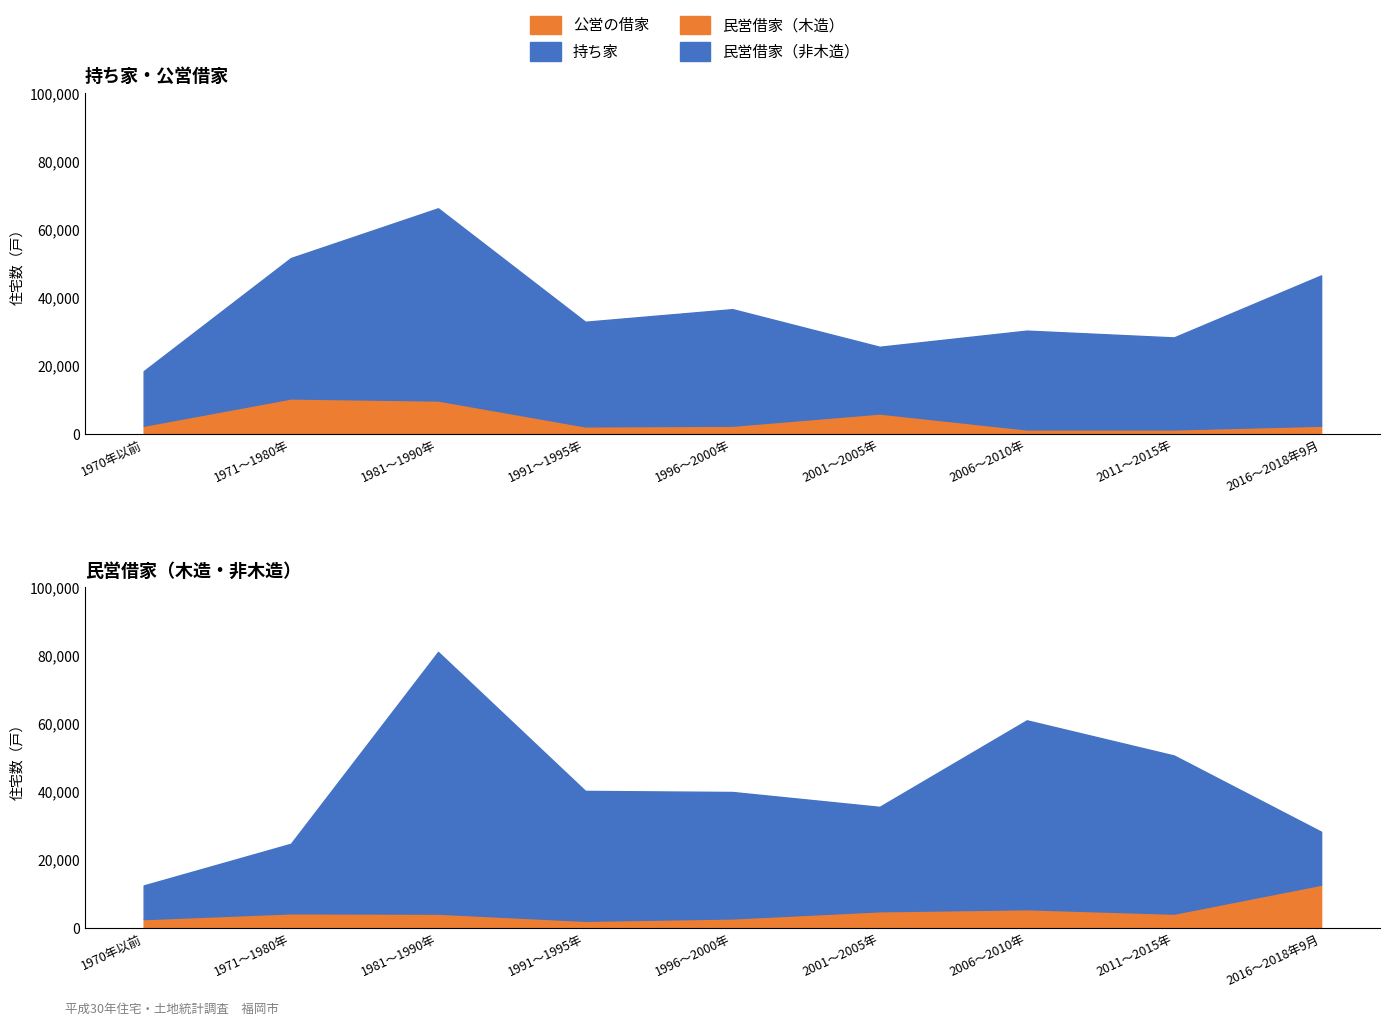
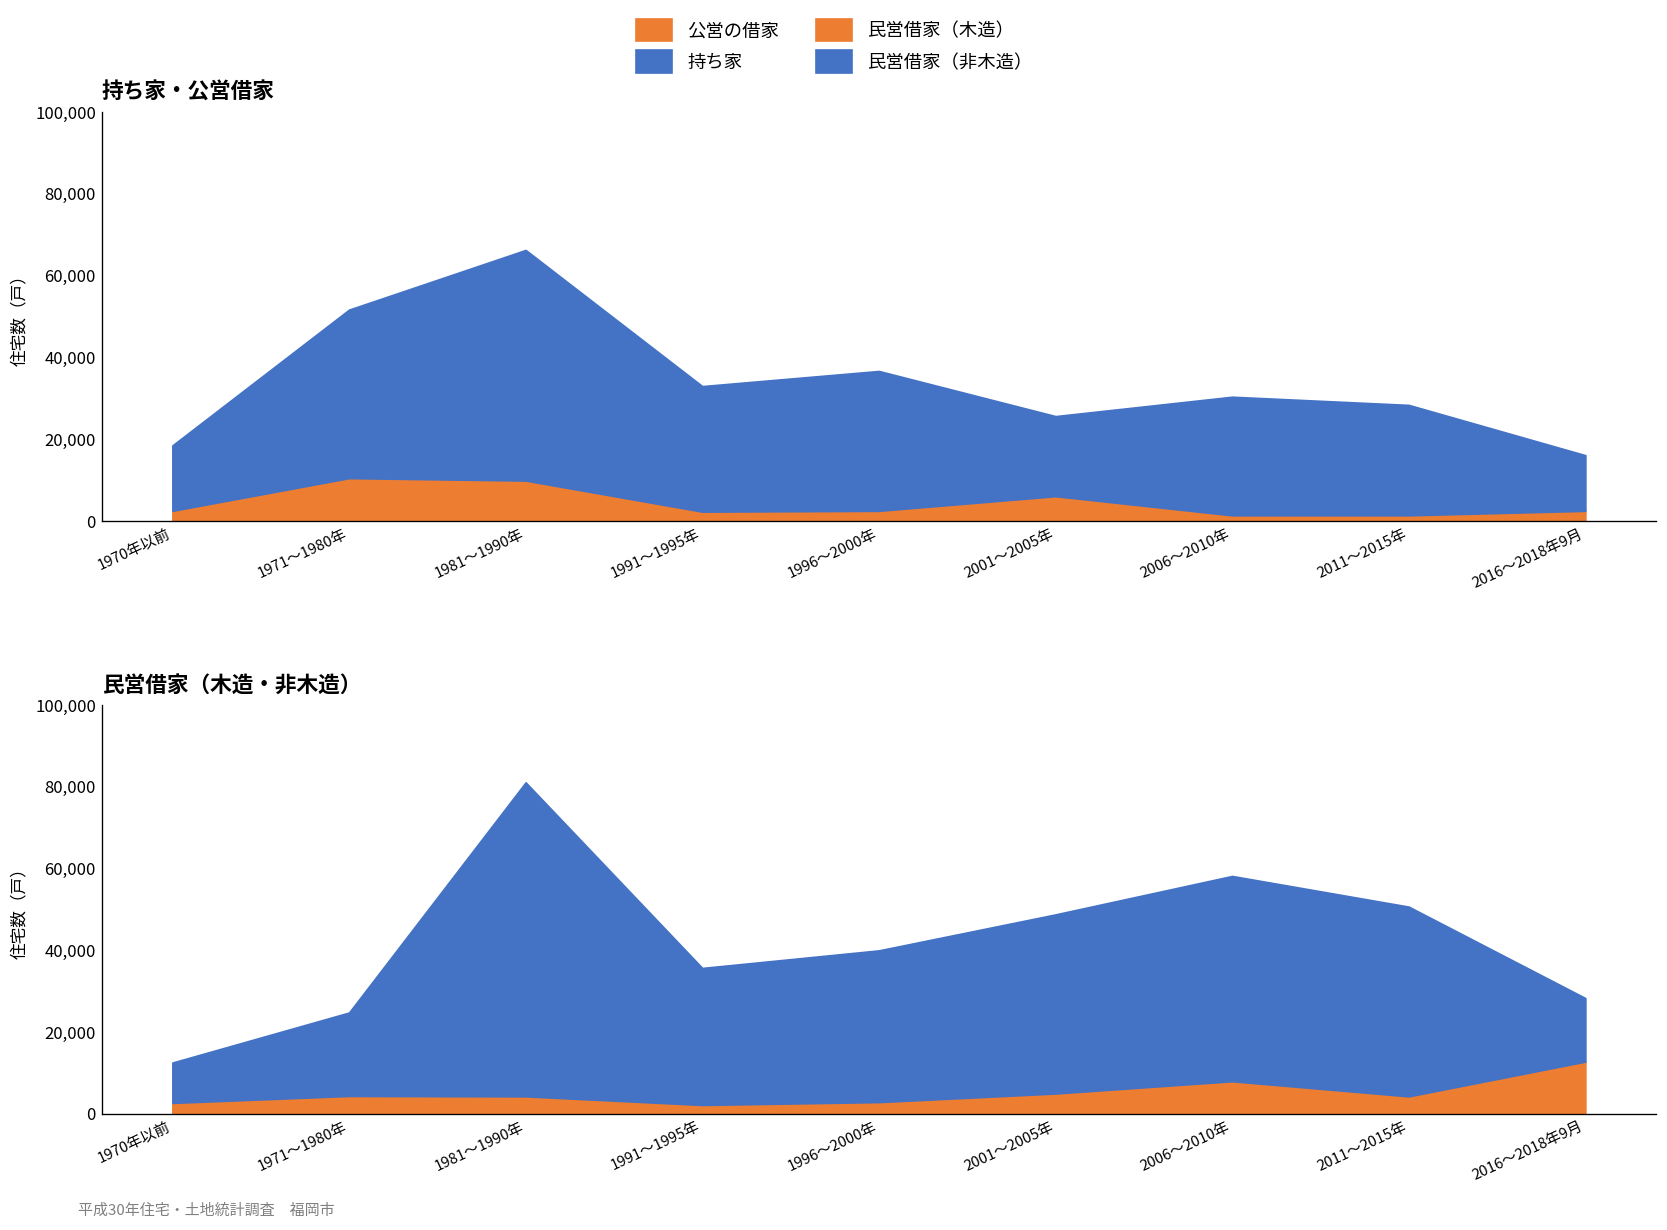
  {
    "持ち家・公営借家": {
      "持ち家": {
        "1970年以前": "16,000",
        "1971～1980年": "41,000",
        "1981～1990年": "56,000",
        "1991～1995年": "31,000",
        "1996～2000年": "34,000",
        "2001～2005年": "20,000",
        "2006～2010年": "29,000",
        "2011～2015年": "27,000",
-       "2016～2018年9月": "44,000"
+       "2016～2018年9月": "14,000"
      }
    },
    "民営借家（木造・非木造）": {
      "民営借家（木造）": {
-       "2006～2010年": "6,000"
+       "2006～2010年": "8,000"
      },
      "民営借家（非木造）": {
        "1970年以前": "10,000",
        "1971～1980年": "20,000",
        "1981～1990年": "77,000",
-       "1991～1995年": "38,000",
+       "1991～1995年": "34,000",
        "1996～2000年": "37,000",
-       "2001～2005年": "31,000",
-       "2006～2010年": "55,000",
+       "2001～2005年": "44,000",
+       "2006～2010年": "50,000",
        "2011～2015年": "46,000",
        "2016～2018年9月": "16,000"
      }
    }
  }
